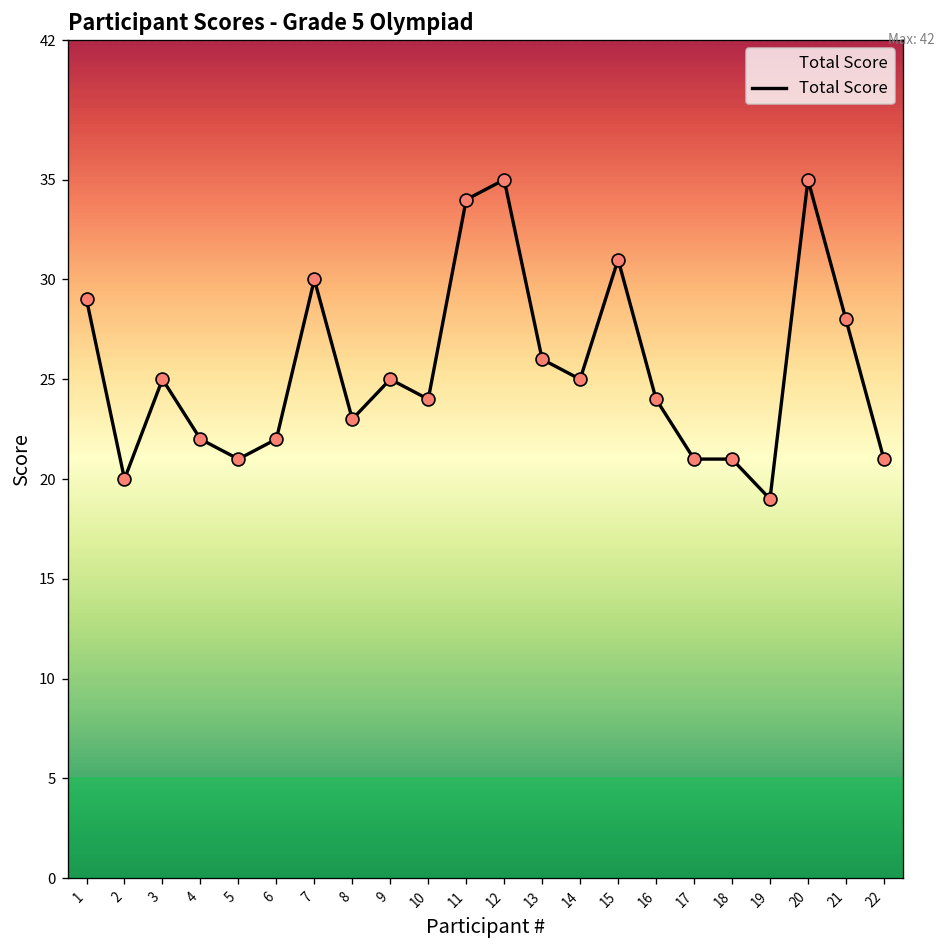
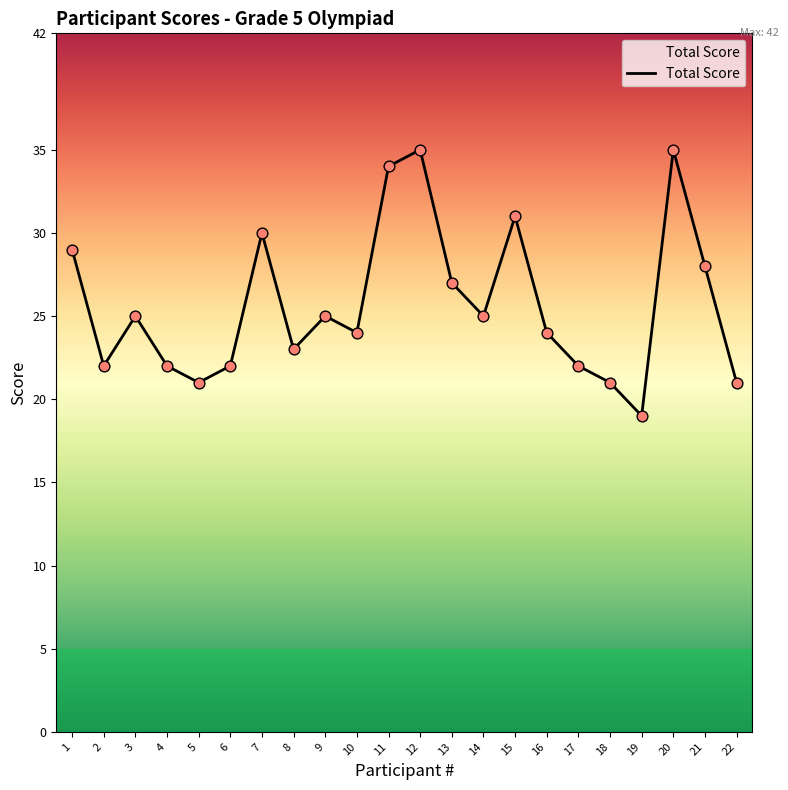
  {
    "1": 29,
-   "2": 20,
+   "2": 22,
    "3": 25,
    "4": 22,
    "5": 21,
    "6": 22,
    "7": 30,
    "8": 23,
    "9": 25,
    "10": 24,
    "11": 34,
    "12": 35,
-   "13": 26,
+   "13": 27,
    "14": 25,
    "15": 31,
    "16": 24,
-   "17": 21,
+   "17": 22,
    "18": 21,
    "19": 19,
    "20": 35,
    "21": 28,
    "22": 21
  }
